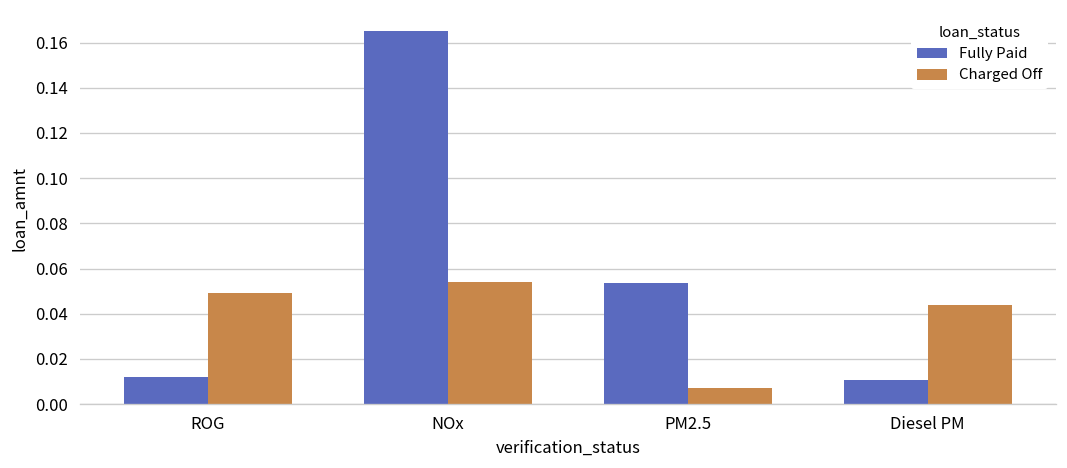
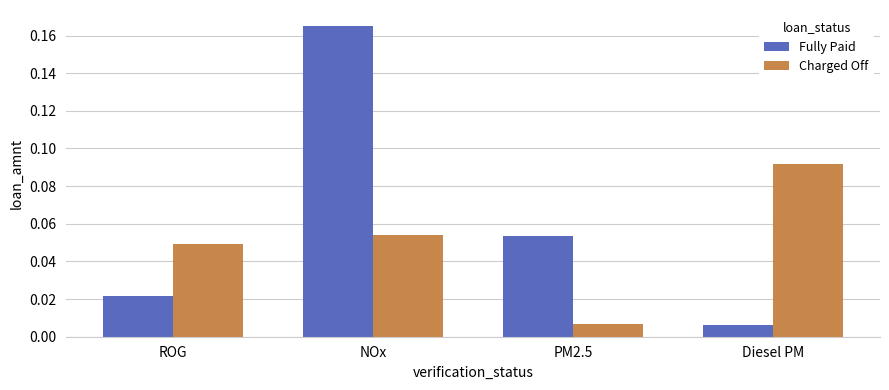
  {
    "Fully Paid": {
-     "ROG": 0.012,
+     "ROG": 0.022,
      "NOx": 0.165,
      "PM2.5": 0.053,
-     "Diesel PM": 0.011
+     "Diesel PM": 0.006
    },
    "Charged Off": {
      "ROG": 0.049,
      "NOx": 0.054,
      "PM2.5": 0.007,
-     "Diesel PM": 0.044
+     "Diesel PM": 0.092
    }
  }
